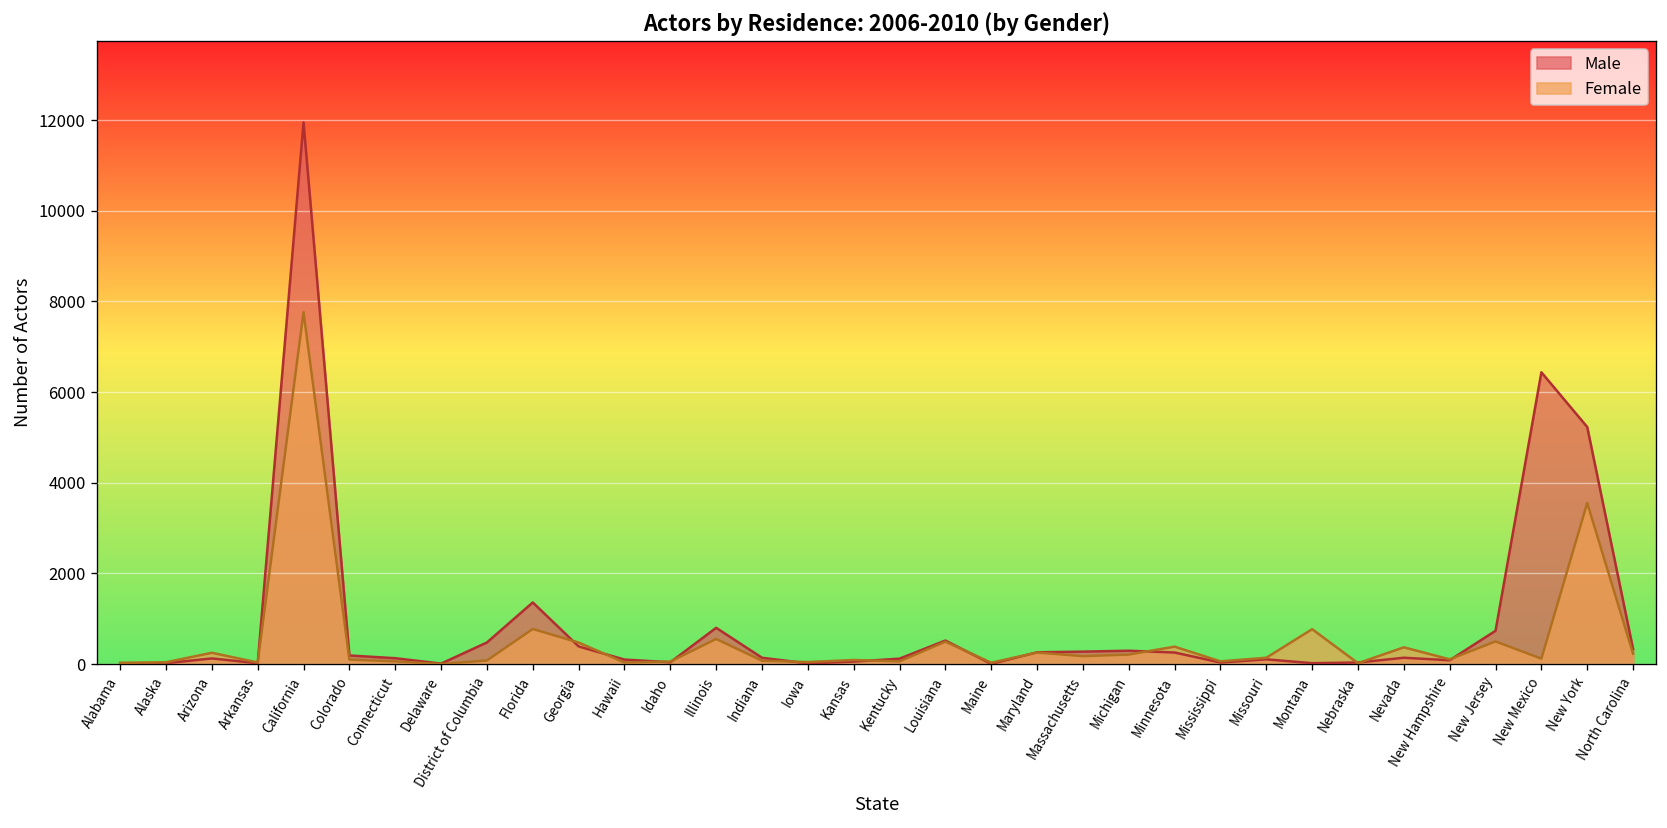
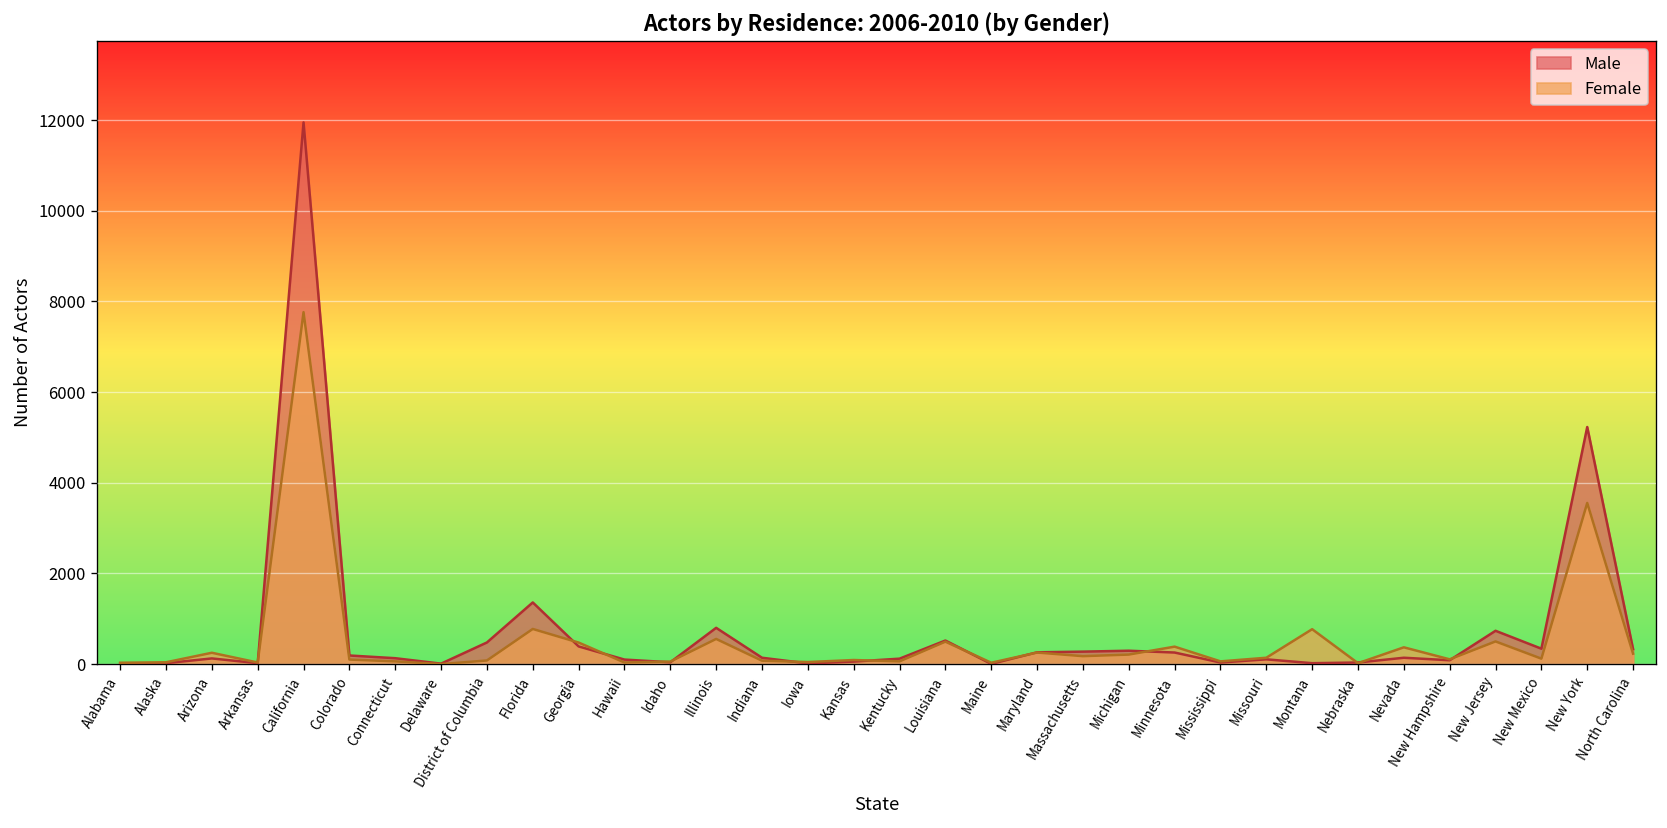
  {
    "Male": {
      "Arizona": 100,
      "California": 12000,
      "Colorado": 200,
      "Connecticut": 100,
      "District of Columbia": 500,
      "Florida": 1400,
      "Georgia": 400,
      "Illinois": 800,
      "Massachusetts": 300,
      "Michigan": 300,
      "Minnesota": 300,
      "Montana": 0,
      "Nevada": 100,
      "New Jersey": 700,
-     "New Mexico": 6400,
+     "New Mexico": 300,
      "New York": 5200,
      "North Carolina": 300
    },
    "Female": {
      "Arizona": 300,
      "California": 7800,
      "Colorado": 100,
      "Connecticut": 100,
      "District of Columbia": 100,
      "Florida": 800,
      "Georgia": 500,
      "Illinois": 600,
      "Massachusetts": 200,
      "Michigan": 200,
      "Minnesota": 400,
      "Montana": 800,
      "Nevada": 400,
      "New Jersey": 500,
      "New Mexico": 100,
      "New York": 3600,
      "North Carolina": 200
    }
  }
